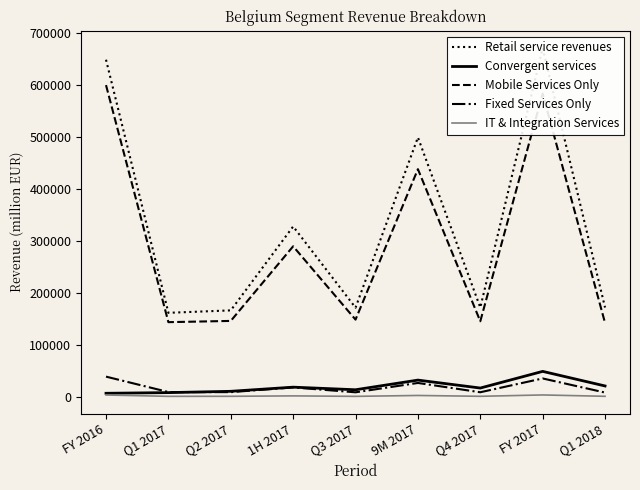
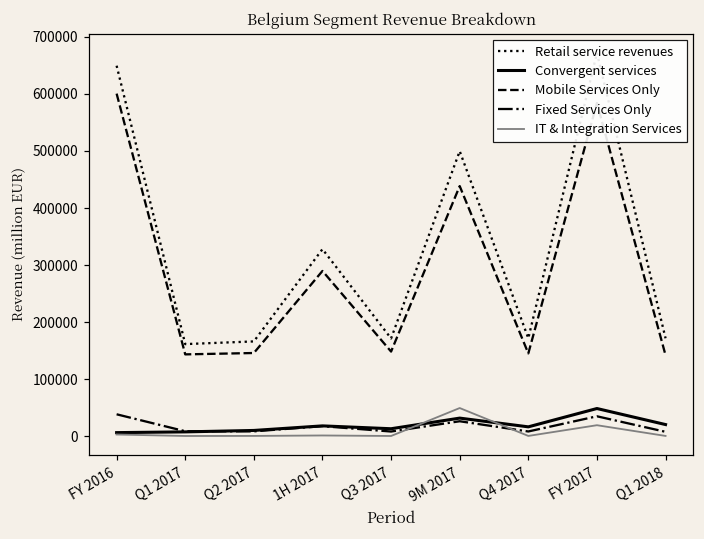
  {
    "IT & Integration Services": {
      "Q1 2017": 0,
      "Q2 2017": 0,
      "1H 2017": 0,
      "Q3 2017": 0,
-     "9M 2017": 0,
+     "9M 2017": 50000,
      "Q4 2017": 0,
-     "FY 2017": 0,
+     "FY 2017": 20000,
      "Q1 2018": 0
    }
  }
